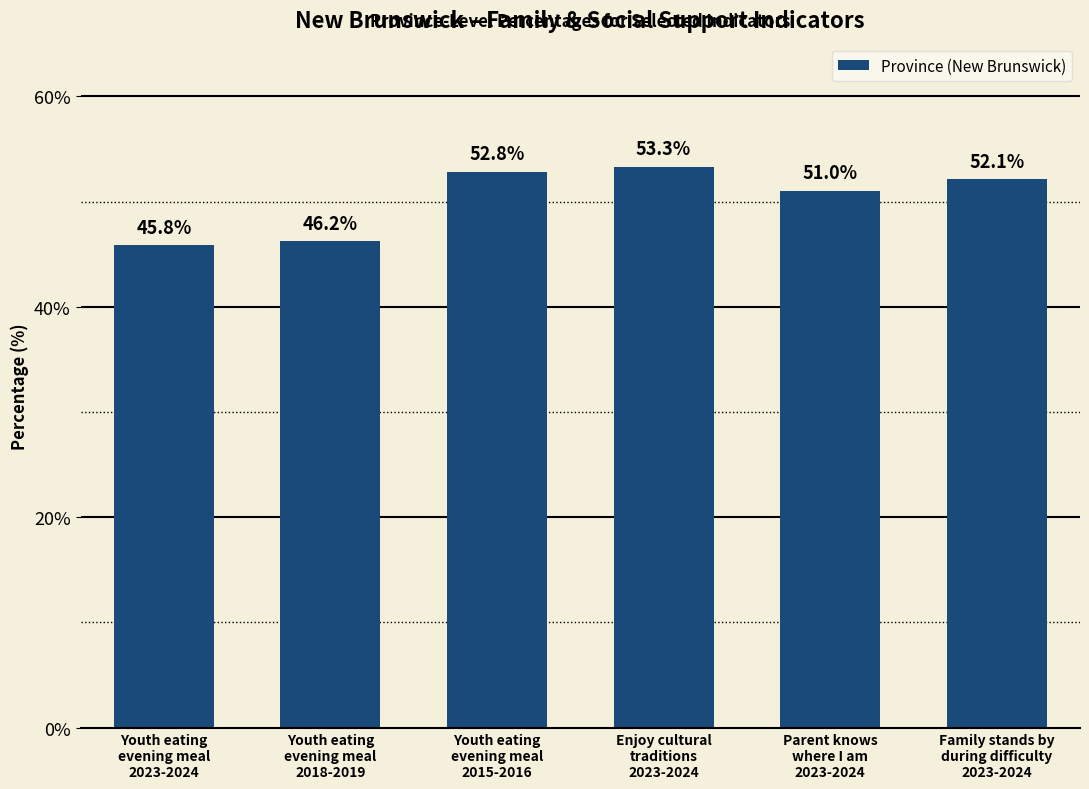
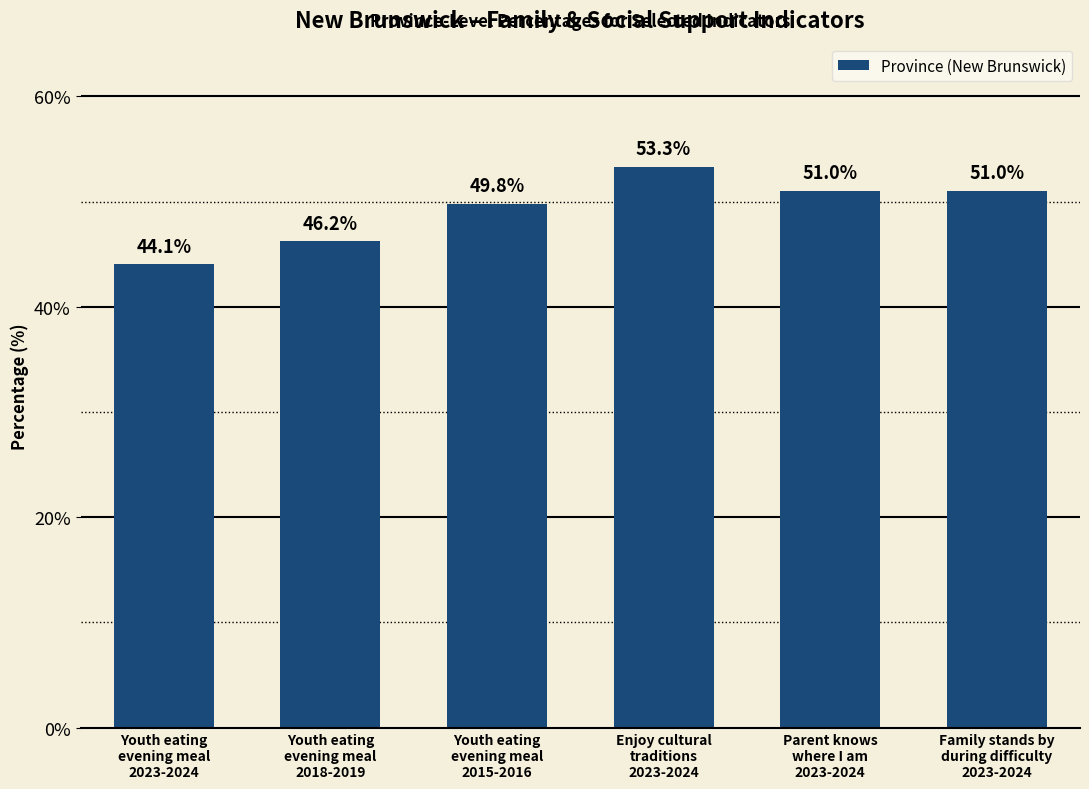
  {
-   "Youth eating evening meal 2023-2024": "45.8%",
+   "Youth eating evening meal 2023-2024": "44.1%",
    "Youth eating evening meal 2018-2019": "46.2%",
-   "Youth eating evening meal 2015-2016": "52.8%",
+   "Youth eating evening meal 2015-2016": "49.8%",
    "Enjoy cultural traditions 2023-2024": "53.3%",
    "Parent knows where I am 2023-2024": "51.0%",
-   "Family stands by during difficulty 2023-2024": "52.1%"
+   "Family stands by during difficulty 2023-2024": "51.0%"
  }
